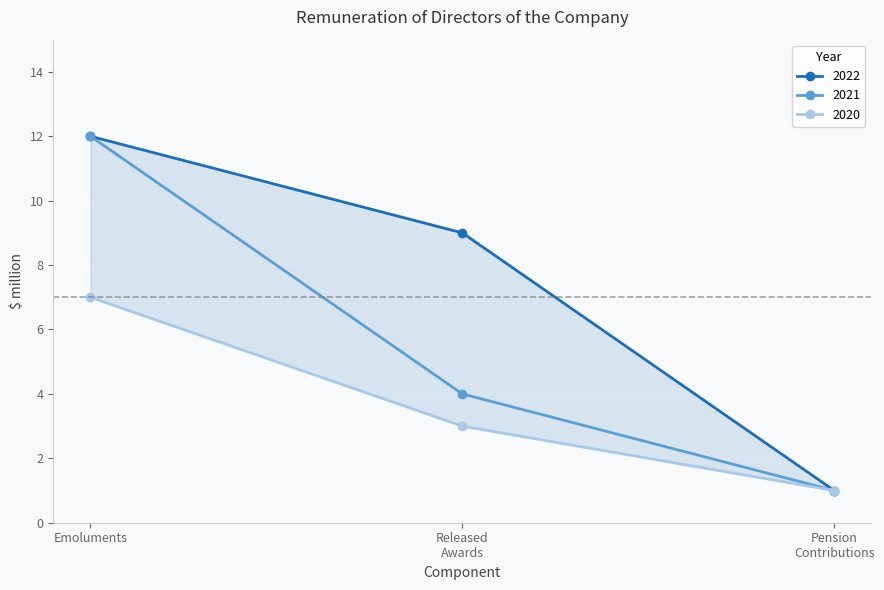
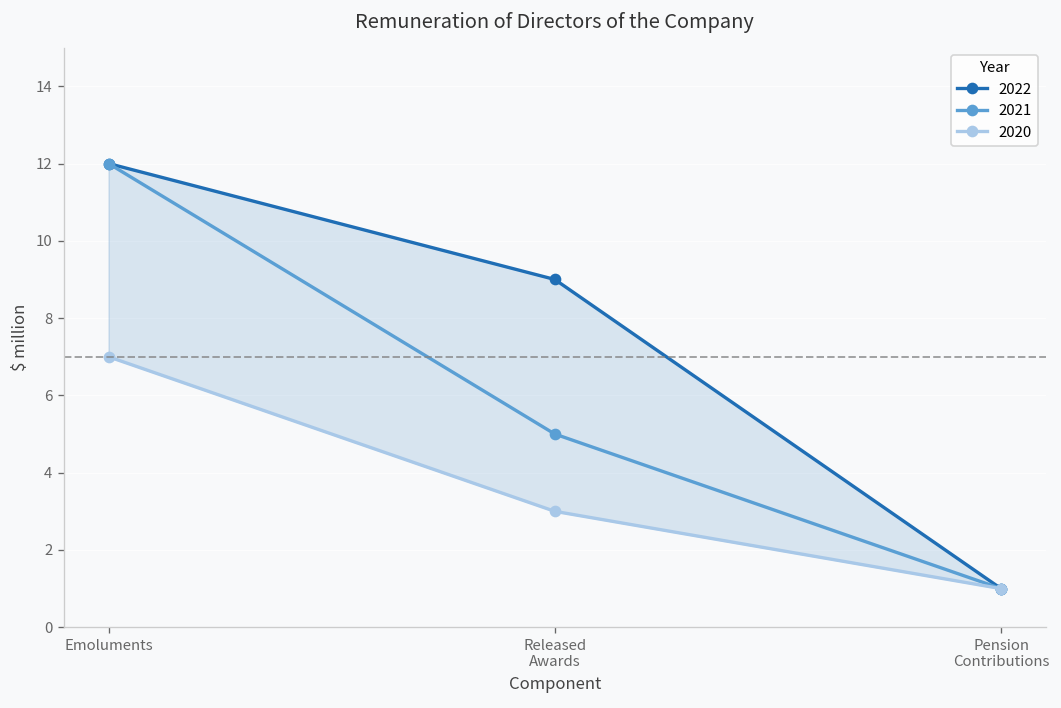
  {
    "2022": {
      "Released Awards": 9
    },
    "2021": {
-     "Released Awards": 4
+     "Released Awards": 5
    },
    "2020": {
      "Emoluments": 7,
      "Released Awards": 3
    }
  }
